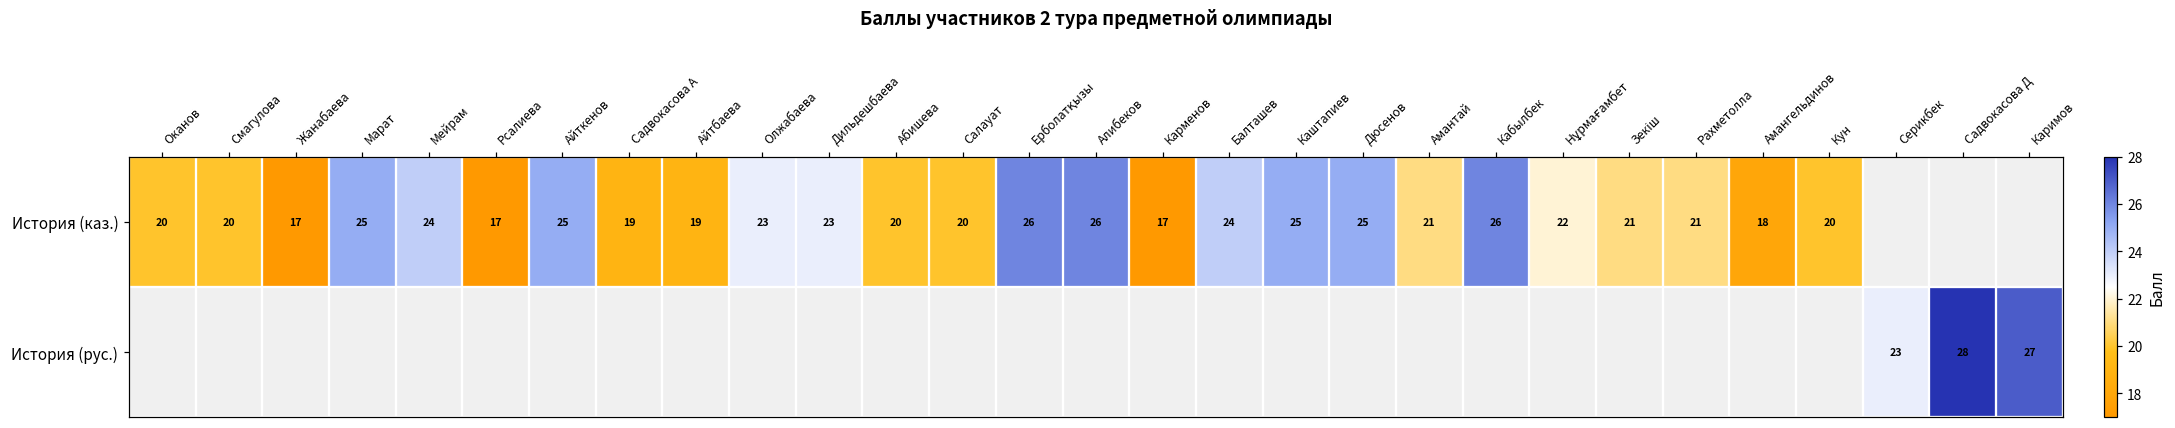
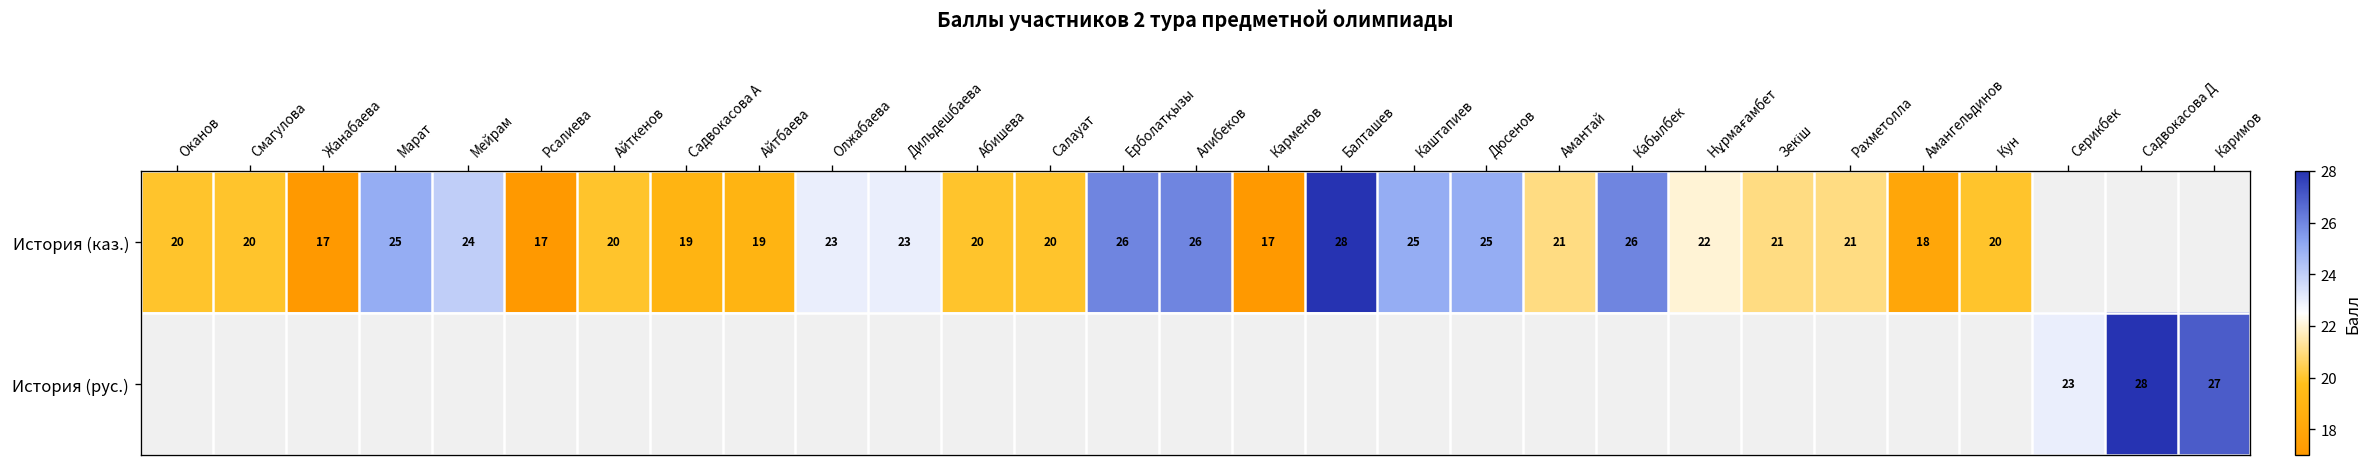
  {
    "История (каз.)": {
      "Оканов": 20,
      "Смагулова": 20,
      "Жанабаева": 17,
      "Марат": 25,
      "Мейрам": 24,
      "Рсалиева": 17,
-     "Айткенов": 25,
+     "Айткенов": 20,
      "Садвокасова А": 19,
      "Айтбаева": 19,
      "Олжабаева": 23,
      "Дильдешбаева": 23,
      "Абишева": 20,
      "Салауат": 20,
      "Ерболатқызы": 26,
      "Алибеков": 26,
      "Карменов": 17,
-     "Балташев": 24,
+     "Балташев": 28,
      "Каштапиев": 25,
      "Дюсенов": 25,
      "Амантай": 21,
      "Кабылбек": 26,
      "Нұрмағамбет": 22,
      "Зекіш": 21,
      "Рахметолла": 21,
      "Амангельдинов": 18,
      "Кун": 20
    },
    "История (рус.)": {
      "Серикбек": 23,
      "Садвокасова Д": 28,
      "Каримов": 27
    }
  }
